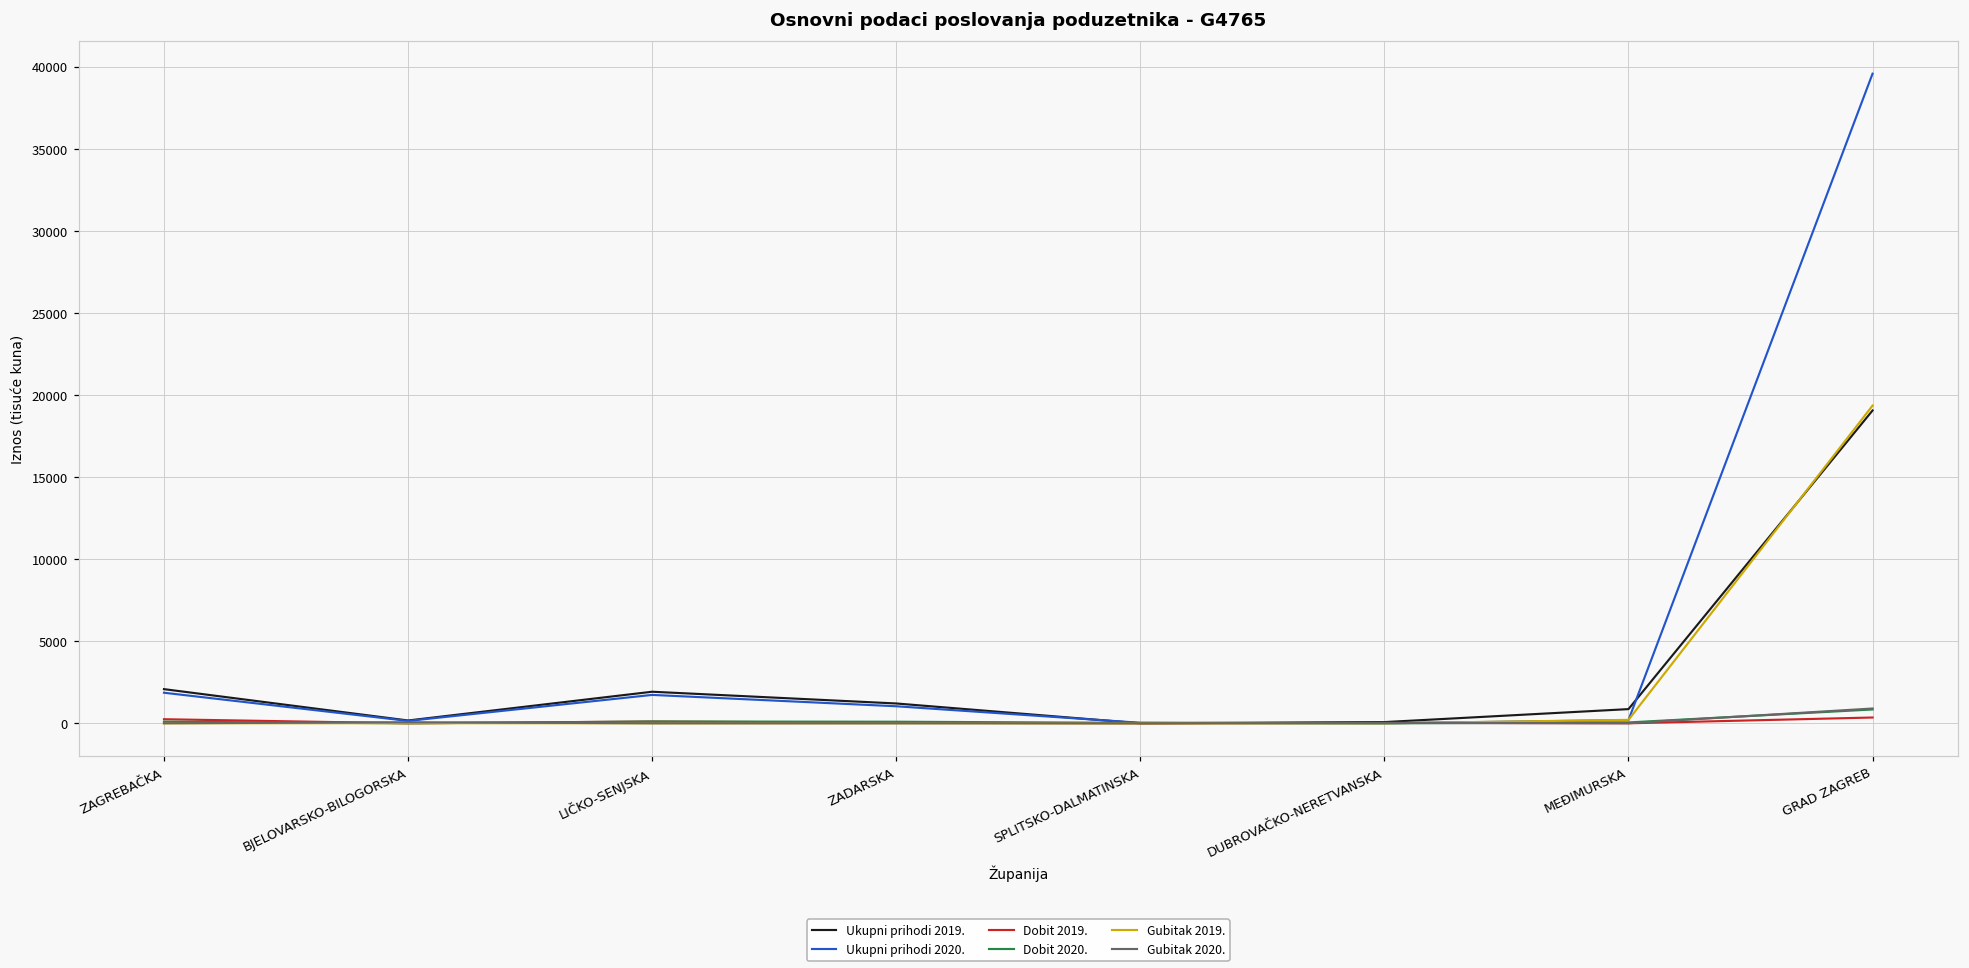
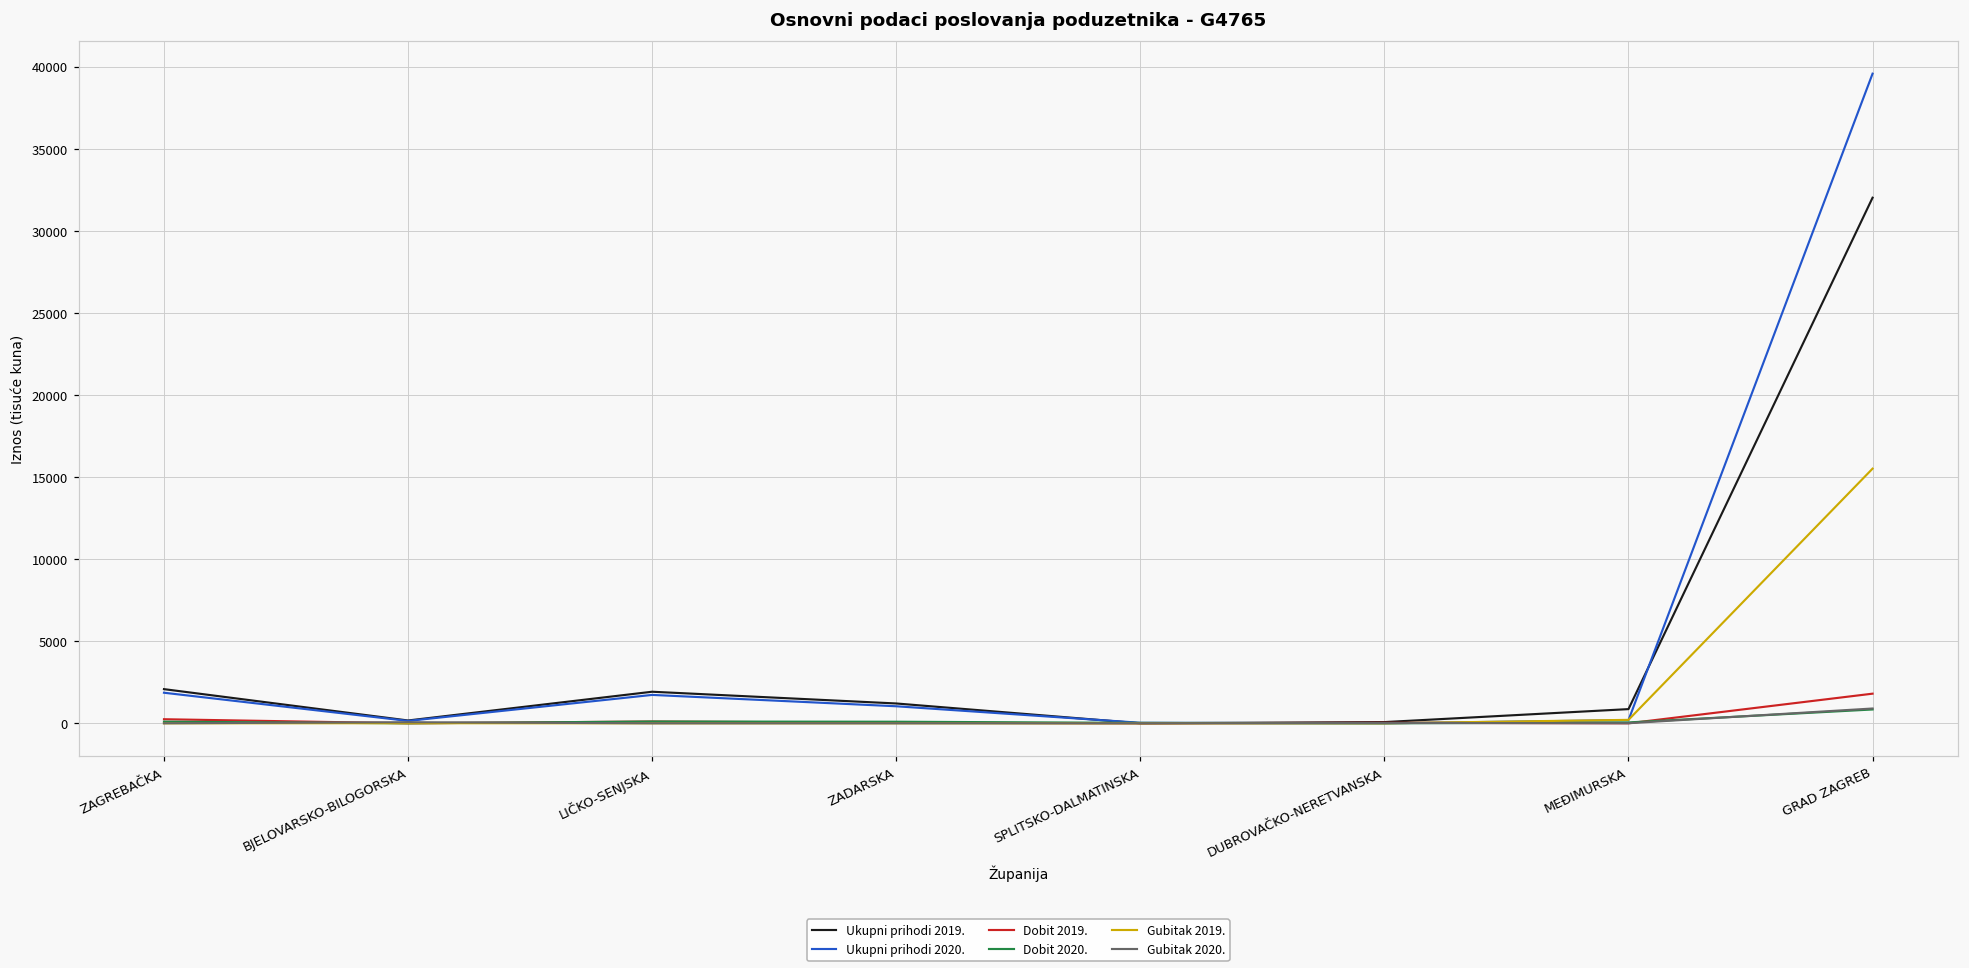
  {
    "Ukupni prihodi 2019.": {
      "ZAGREBAČKA": 2100,
      "LIČKO-SENJSKA": 1900,
      "MEĐIMURSKA": 900,
-     "GRAD ZAGREB": 19100
+     "GRAD ZAGREB": 32000
    },
    "Ukupni prihodi 2020.": {
      "ZAGREBAČKA": 1900,
      "LIČKO-SENJSKA": 1700,
      "GRAD ZAGREB": 39600
    },
    "Dobit 2019.": {
-     "GRAD ZAGREB": 400
+     "GRAD ZAGREB": 1800
    },
    "Gubitak 2019.": {
-     "GRAD ZAGREB": 19400
+     "GRAD ZAGREB": 15500
    }
  }
